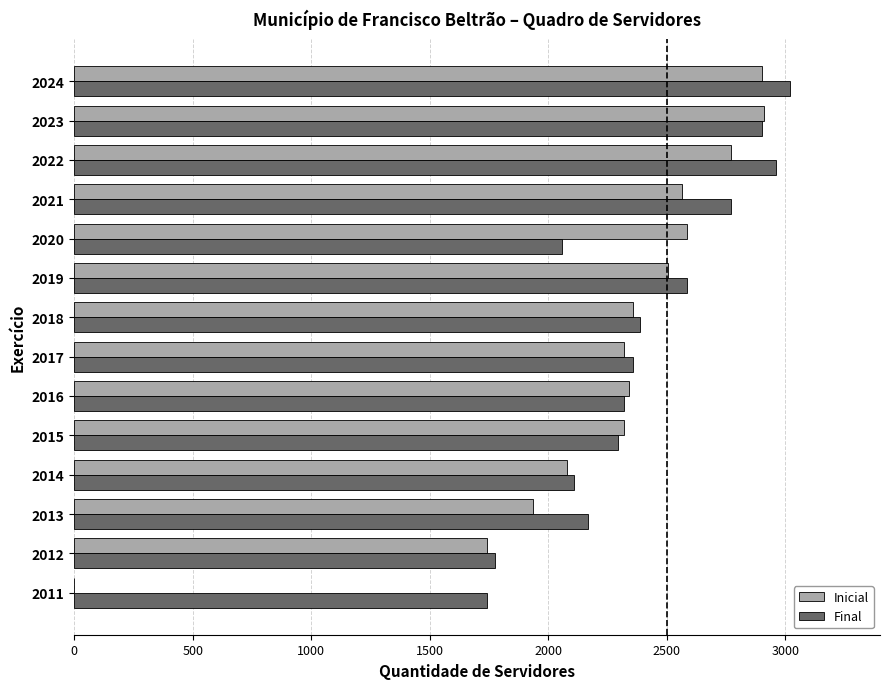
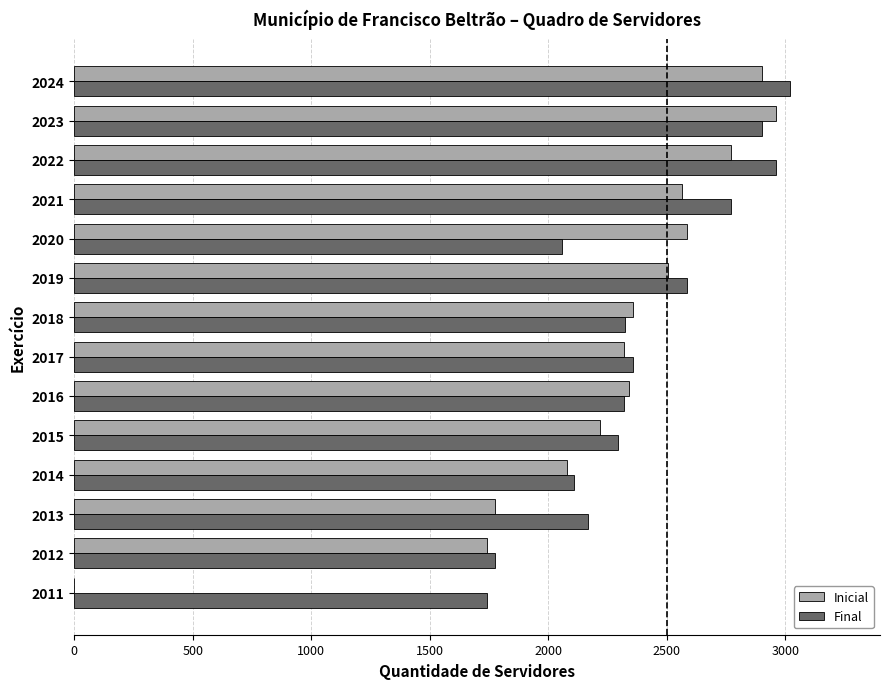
  {
    "Inicial": {
      "2024": 2900,
-     "2023": 2910,
+     "2023": 2960,
      "2022": 2770,
      "2021": 2560,
      "2020": 2590,
      "2019": 2510,
      "2018": 2360,
      "2017": 2320,
      "2016": 2340,
-     "2015": 2320,
+     "2015": 2220,
      "2014": 2080,
-     "2013": 1930,
+     "2013": 1770,
      "2012": 1740,
      "2011": 0
    },
    "Final": {
      "2024": 3020,
      "2023": 2900,
      "2022": 2960,
      "2021": 2770,
      "2020": 2060,
      "2019": 2590,
-     "2018": 2390,
+     "2018": 2320,
      "2017": 2360,
      "2016": 2320,
      "2015": 2290,
      "2014": 2110,
      "2013": 2170,
      "2012": 1770,
      "2011": 1740
    }
  }
